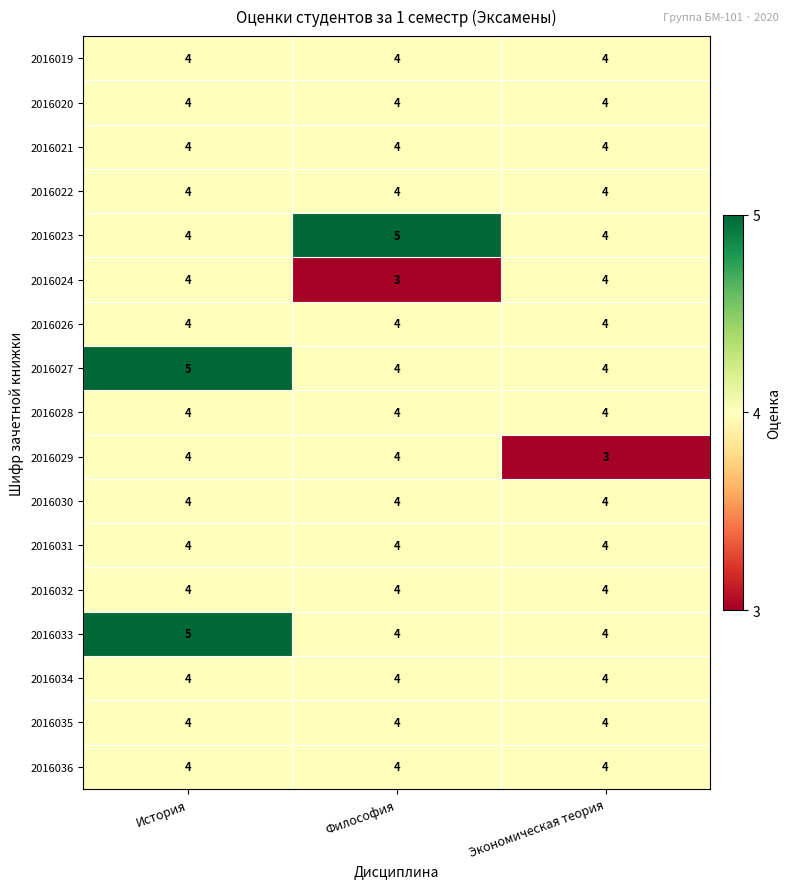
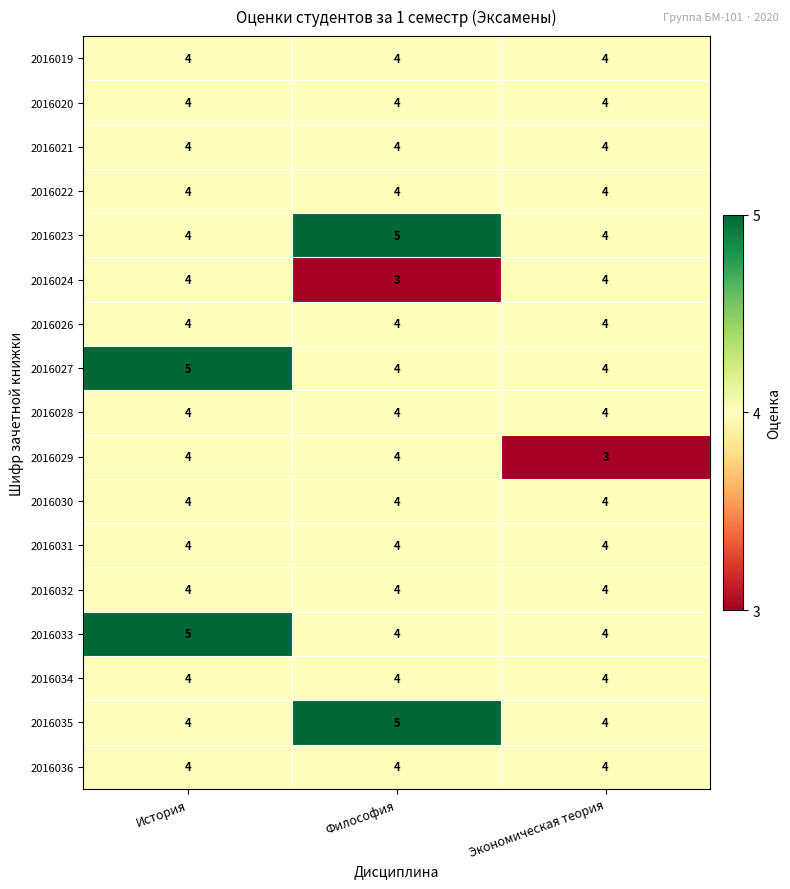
  {
    "2016019": {
      "История": 4,
      "Философия": 4,
      "Экономическая теория": 4
    },
    "2016020": {
      "История": 4,
      "Философия": 4,
      "Экономическая теория": 4
    },
    "2016021": {
      "История": 4,
      "Философия": 4,
      "Экономическая теория": 4
    },
    "2016022": {
      "История": 4,
      "Философия": 4,
      "Экономическая теория": 4
    },
    "2016023": {
      "История": 4,
      "Философия": 5,
      "Экономическая теория": 4
    },
    "2016024": {
      "История": 4,
      "Философия": 3,
      "Экономическая теория": 4
    },
    "2016026": {
      "История": 4,
      "Философия": 4,
      "Экономическая теория": 4
    },
    "2016027": {
      "История": 5,
      "Философия": 4,
      "Экономическая теория": 4
    },
    "2016028": {
      "История": 4,
      "Философия": 4,
      "Экономическая теория": 4
    },
    "2016029": {
      "История": 4,
      "Философия": 4,
      "Экономическая теория": 3
    },
    "2016030": {
      "История": 4,
      "Философия": 4,
      "Экономическая теория": 4
    },
    "2016031": {
      "История": 4,
      "Философия": 4,
      "Экономическая теория": 4
    },
    "2016032": {
      "История": 4,
      "Философия": 4,
      "Экономическая теория": 4
    },
    "2016033": {
      "История": 5,
      "Философия": 4,
      "Экономическая теория": 4
    },
    "2016034": {
      "История": 4,
      "Философия": 4,
      "Экономическая теория": 4
    },
    "2016035": {
      "История": 4,
-     "Философия": 4,
+     "Философия": 5,
      "Экономическая теория": 4
    },
    "2016036": {
      "История": 4,
      "Философия": 4,
      "Экономическая теория": 4
    }
  }
